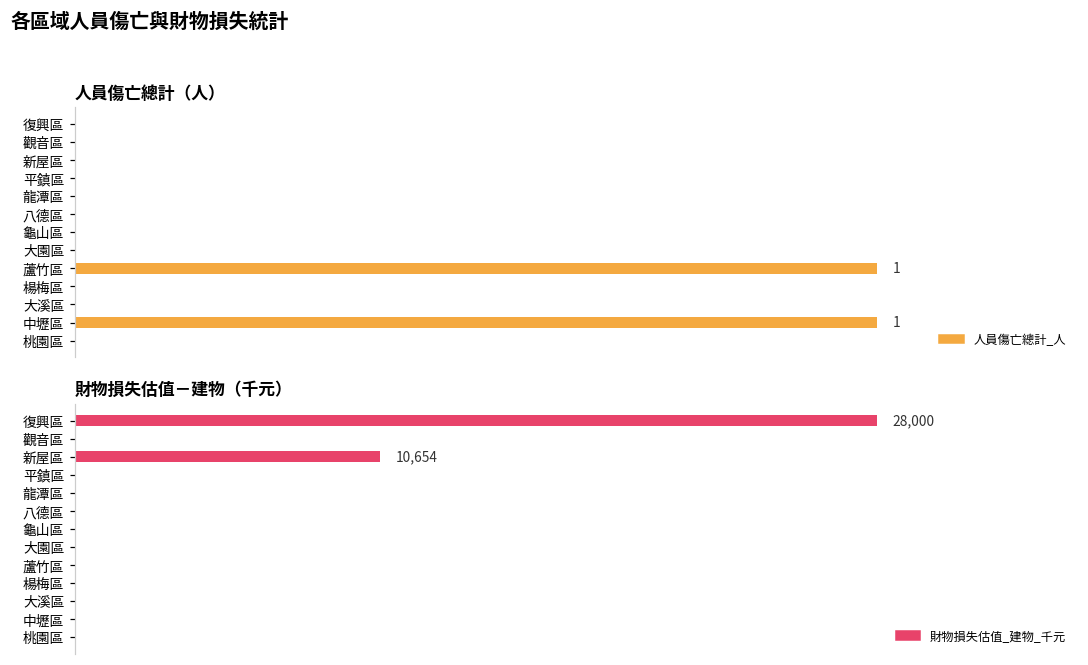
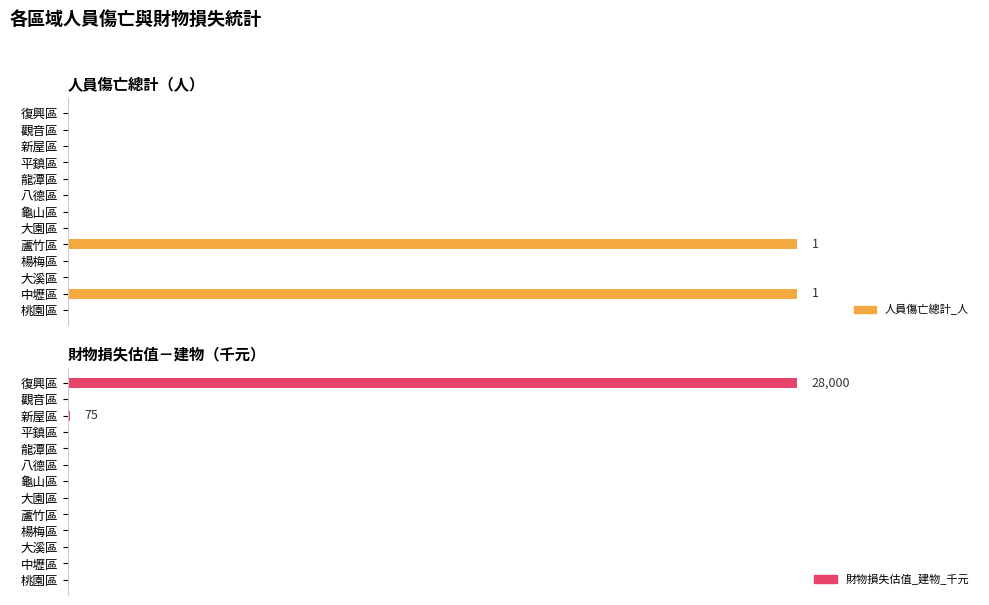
  {
    "人員傷亡總計（人）": {
      "蘆竹區": "1",
      "中壢區": "1"
    },
    "財物損失估值－建物（千元）": {
      "復興區": "28,000",
-     "新屋區": "10,654"
+     "新屋區": "75"
    }
  }
